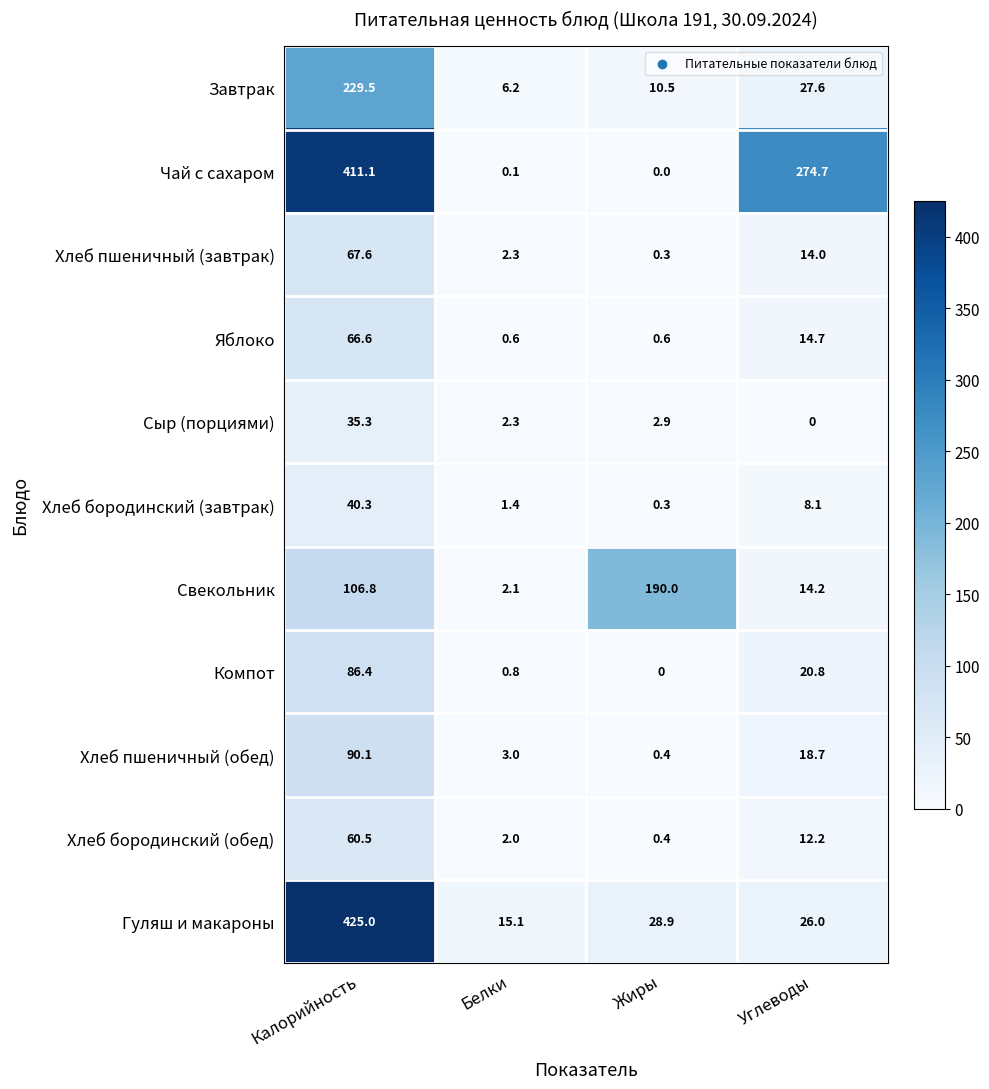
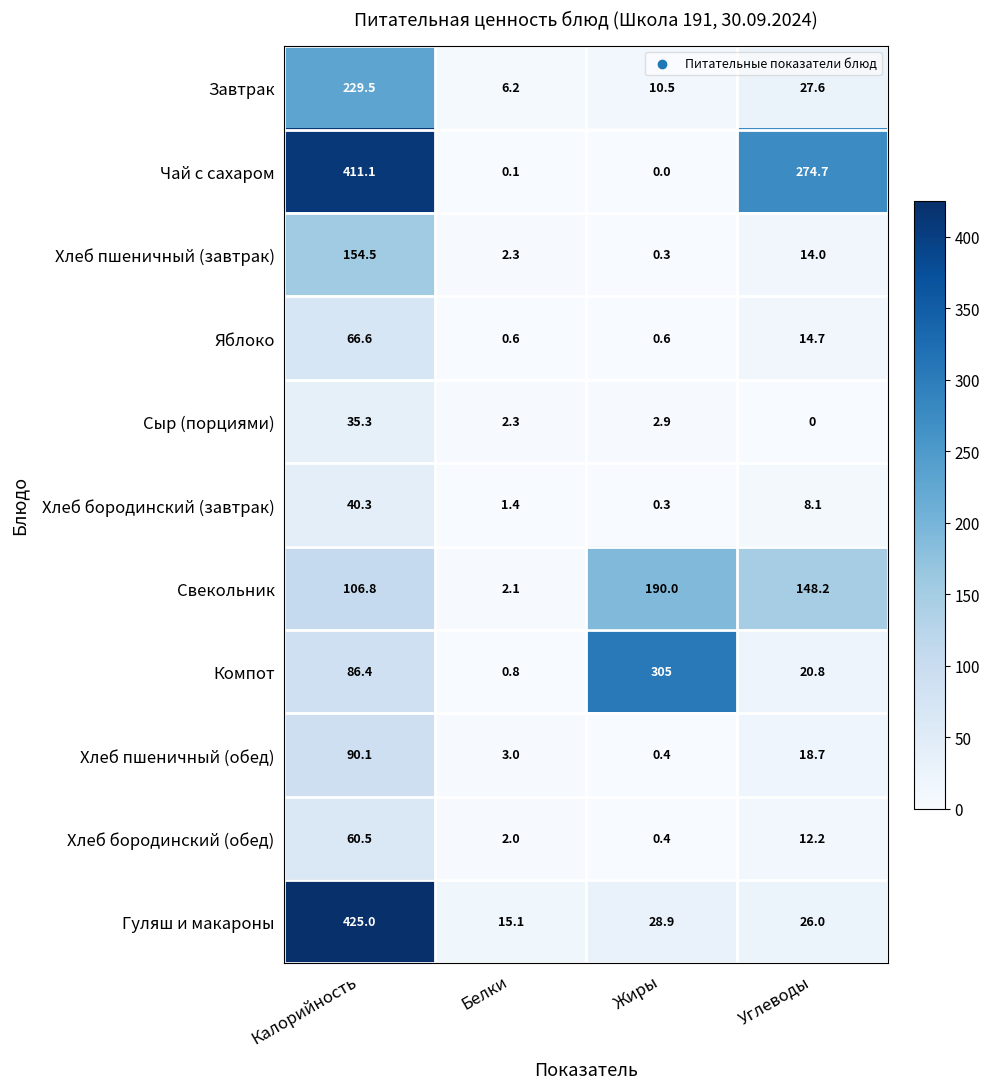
  {
    "Завтрак": {
      "Калорийность": 229.5,
      "Белки": 6.2,
      "Жиры": 10.5,
      "Углеводы": 27.6
    },
    "Чай с сахаром": {
      "Калорийность": 411.1,
      "Белки": 0.1,
      "Жиры": 0.0,
      "Углеводы": 274.7
    },
    "Хлеб пшеничный (завтрак)": {
-     "Калорийность": 67.6,
+     "Калорийность": 154.5,
      "Белки": 2.3,
      "Жиры": 0.3,
      "Углеводы": 14.0
    },
    "Яблоко": {
      "Калорийность": 66.6,
      "Белки": 0.6,
      "Жиры": 0.6,
      "Углеводы": 14.7
    },
    "Сыр (порциями)": {
      "Калорийность": 35.3,
      "Белки": 2.3,
      "Жиры": 2.9,
      "Углеводы": 0
    },
    "Хлеб бородинский (завтрак)": {
      "Калорийность": 40.3,
      "Белки": 1.4,
      "Жиры": 0.3,
      "Углеводы": 8.1
    },
    "Свекольник": {
      "Калорийность": 106.8,
      "Белки": 2.1,
      "Жиры": 190.0,
-     "Углеводы": 14.2
+     "Углеводы": 148.2
    },
    "Компот": {
      "Калорийность": 86.4,
      "Белки": 0.8,
-     "Жиры": 0,
+     "Жиры": 305,
      "Углеводы": 20.8
    },
    "Хлеб пшеничный (обед)": {
      "Калорийность": 90.1,
      "Белки": 3.0,
      "Жиры": 0.4,
      "Углеводы": 18.7
    },
    "Хлеб бородинский (обед)": {
      "Калорийность": 60.5,
      "Белки": 2.0,
      "Жиры": 0.4,
      "Углеводы": 12.2
    },
    "Гуляш и макароны": {
      "Калорийность": 425.0,
      "Белки": 15.1,
      "Жиры": 28.9,
      "Углеводы": 26.0
    }
  }
